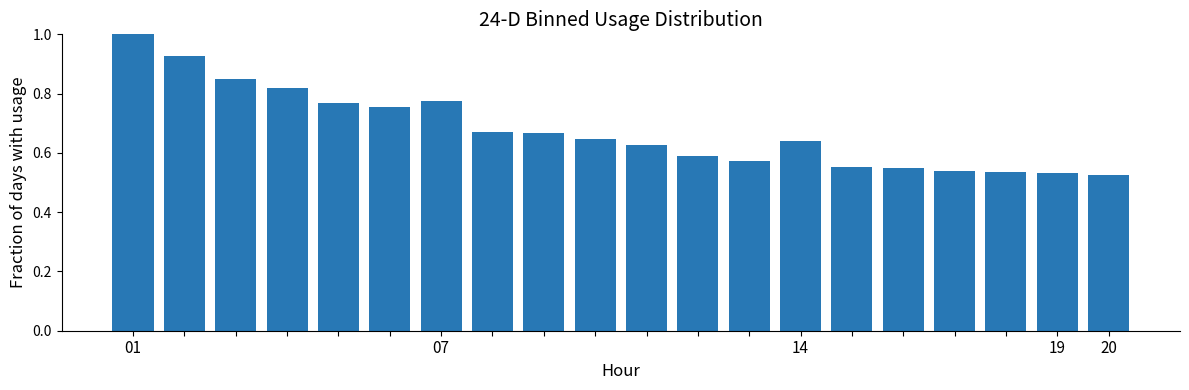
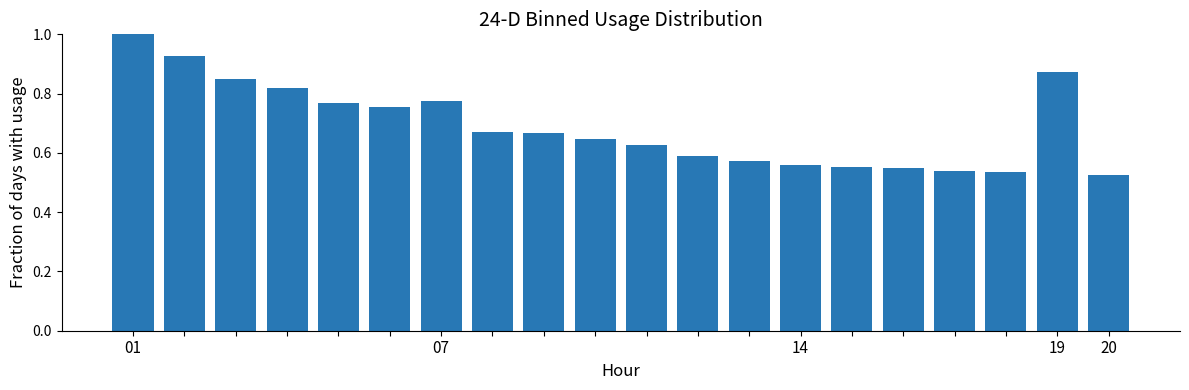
  {
    "01": 1.00,
    "07": 0.78,
-   "14": 0.64,
-   "19": 0.53,
+   "14": 0.56,
+   "19": 0.87,
    "20": 0.53
  }
